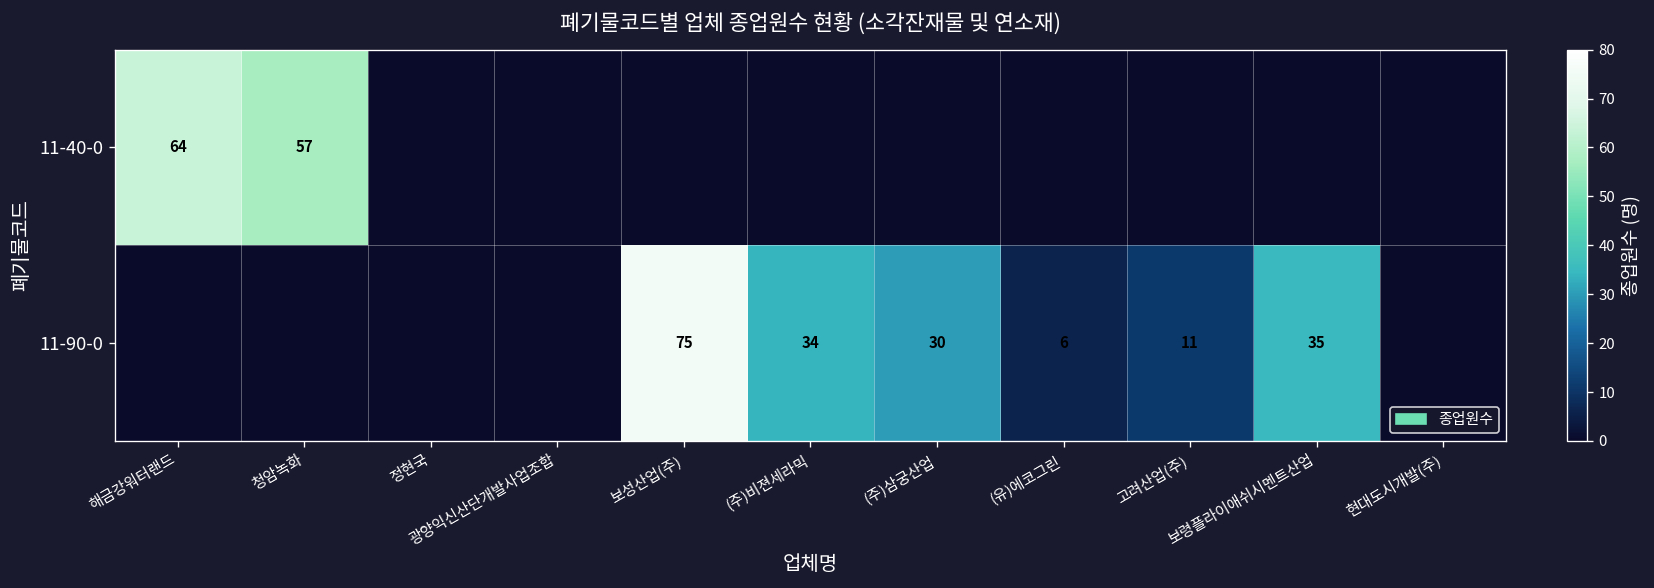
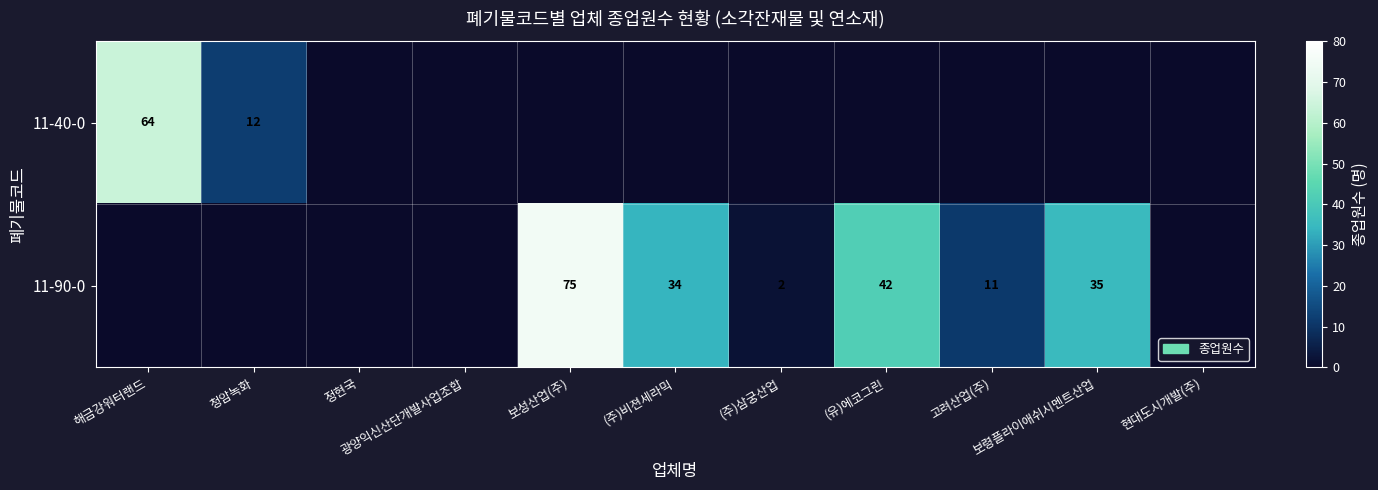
  {
    "11-40-0": {
      "해금강워터랜드": 64,
-     "청암녹화": 57
+     "청암녹화": 12
    },
    "11-90-0": {
      "보성산업(주)": 75,
      "(주)비젼세라믹": 34,
-     "(주)삼궁산업": 30,
-     "(유)에코그린": 6,
+     "(주)삼궁산업": 2,
+     "(유)에코그린": 42,
      "고려산업(주)": 11,
      "보령플라이애쉬시멘트산업": 35
    }
  }
